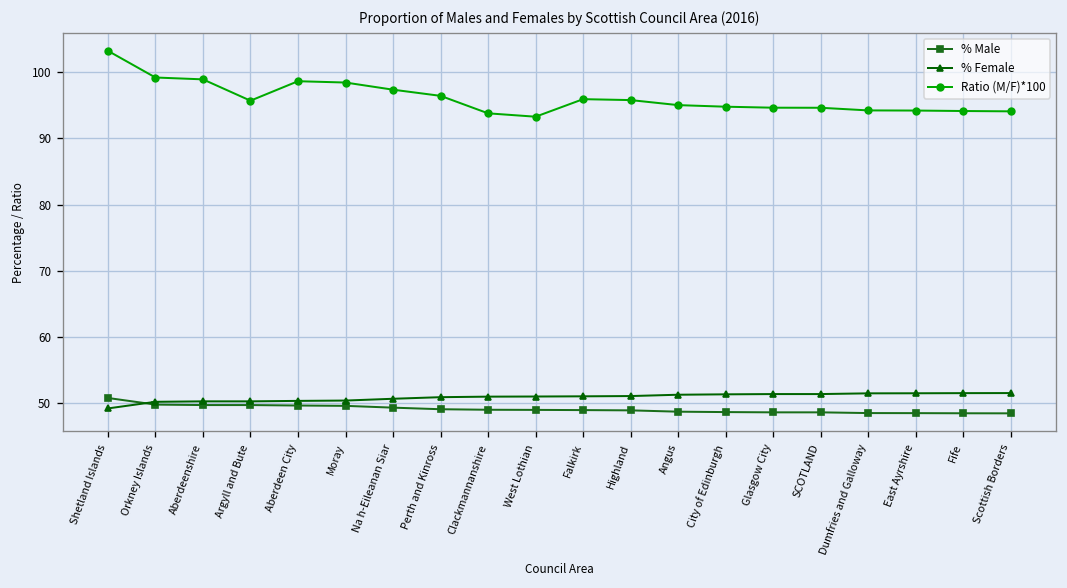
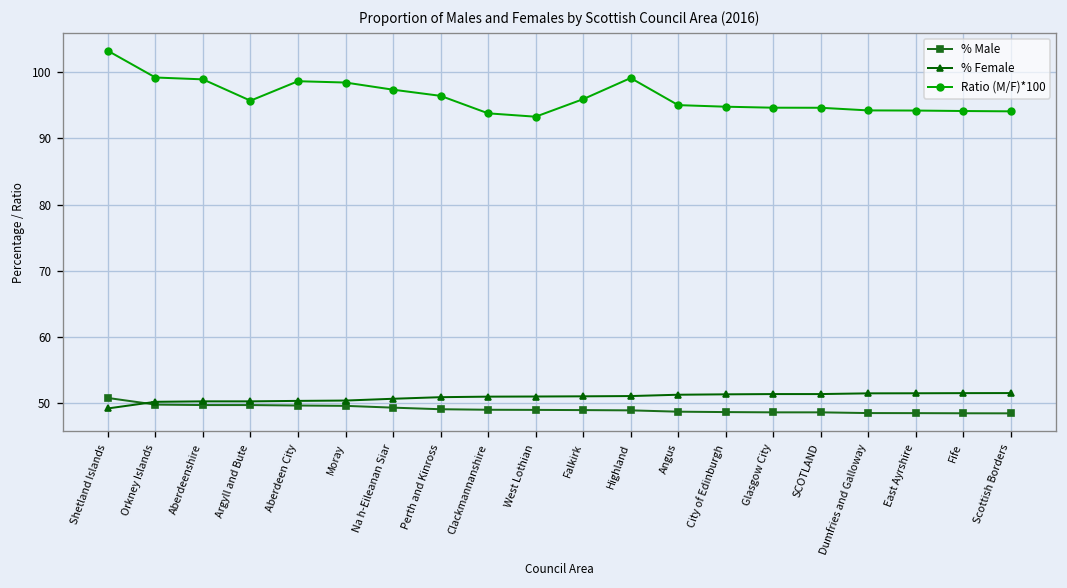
  {
    "Ratio (M/F)*100": {
      "Shetland Islands": 103,
      "Orkney Islands": 99,
      "Aberdeenshire": 99,
      "Argyll and Bute": 96,
      "Aberdeen City": 99,
      "Moray": 98,
      "Na h-Eileanan Siar": 97,
      "Perth and Kinross": 96,
      "Clackmannanshire": 94,
      "West Lothian": 93,
      "Falkirk": 96,
-     "Highland": 96,
+     "Highland": 99,
      "Angus": 95,
      "City of Edinburgh": 95,
      "Glasgow City": 95,
      "SCOTLAND": 95,
      "Dumfries and Galloway": 94,
      "East Ayrshire": 94,
      "Fife": 94,
      "Scottish Borders": 94
    }
  }
